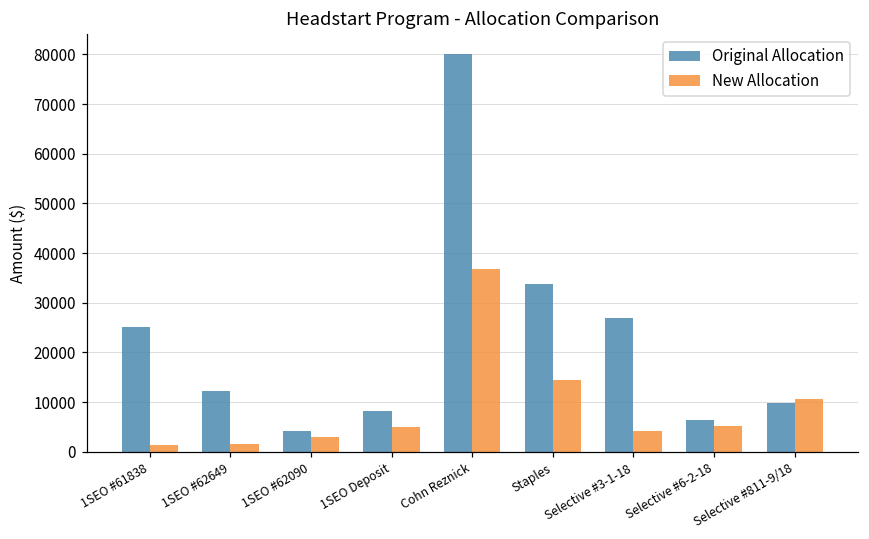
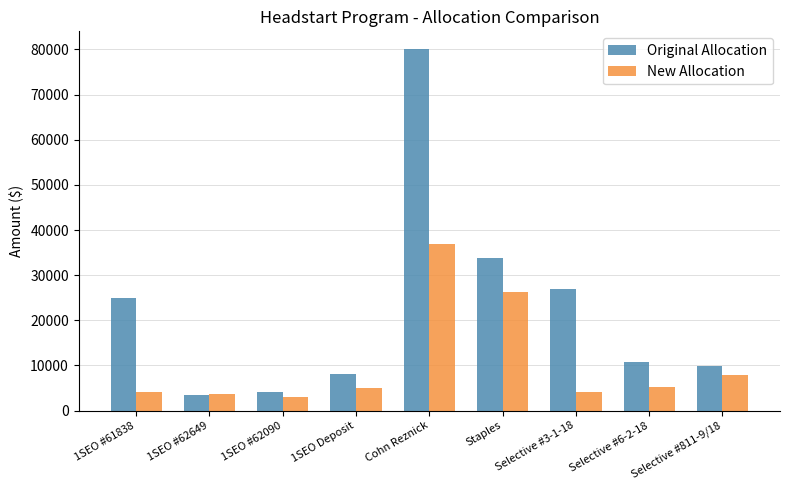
  {
    "Original Allocation": {
      "1SEO #61838": 25000,
-     "1SEO #62649": 12000,
+     "1SEO #62649": 3000,
      "1SEO #62090": 4000,
      "1SEO Deposit": 8000,
      "Cohn Reznick": 80000,
      "Staples": 34000,
      "Selective #3-1-18": 27000,
-     "Selective #6-2-18": 6000,
+     "Selective #6-2-18": 11000,
      "Selective #811-9/18": 10000
    },
    "New Allocation": {
-     "1SEO #61838": 1000,
-     "1SEO #62649": 2000,
+     "1SEO #61838": 4000,
+     "1SEO #62649": 4000,
      "1SEO #62090": 3000,
      "1SEO Deposit": 5000,
      "Cohn Reznick": 37000,
-     "Staples": 14000,
+     "Staples": 26000,
      "Selective #3-1-18": 4000,
      "Selective #6-2-18": 5000,
-     "Selective #811-9/18": 11000
+     "Selective #811-9/18": 8000
    }
  }
